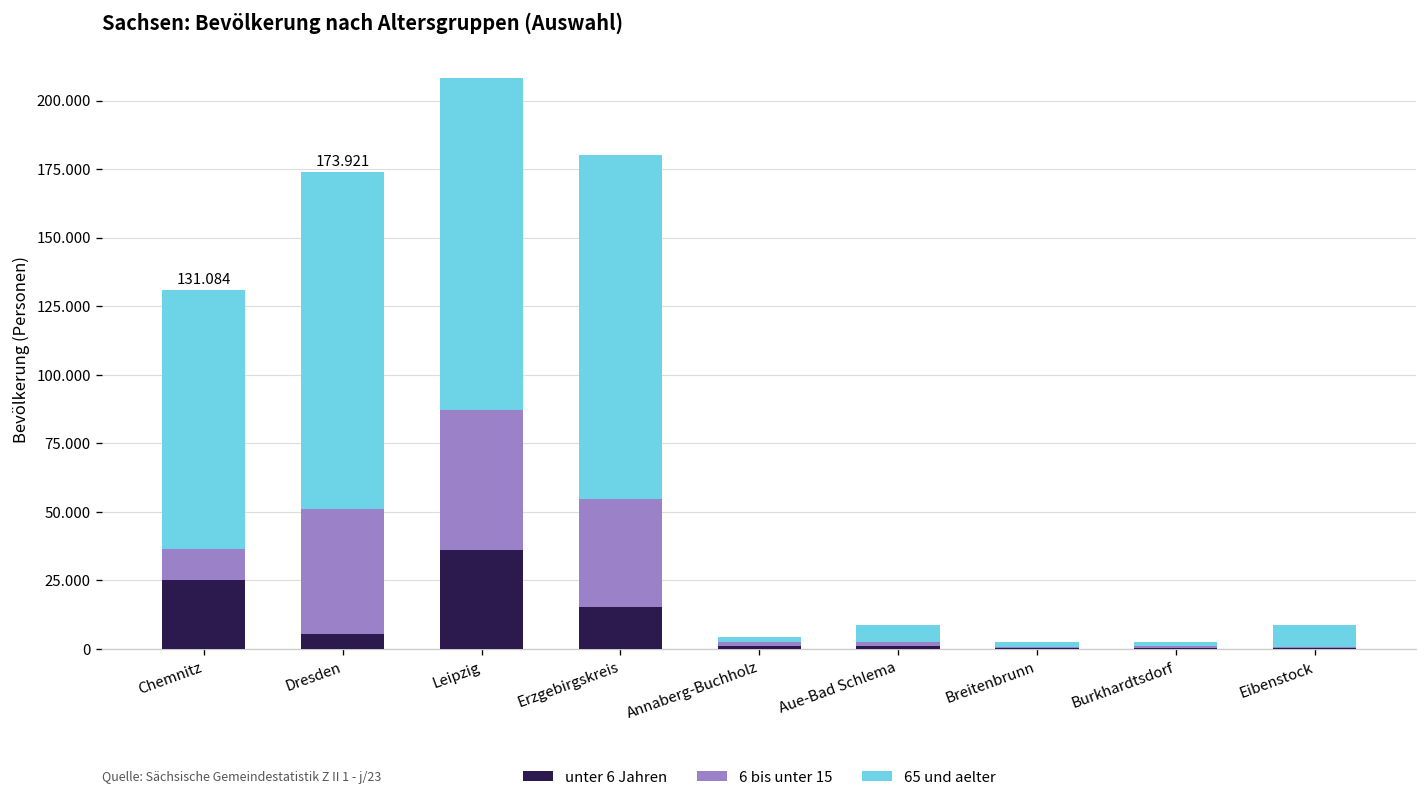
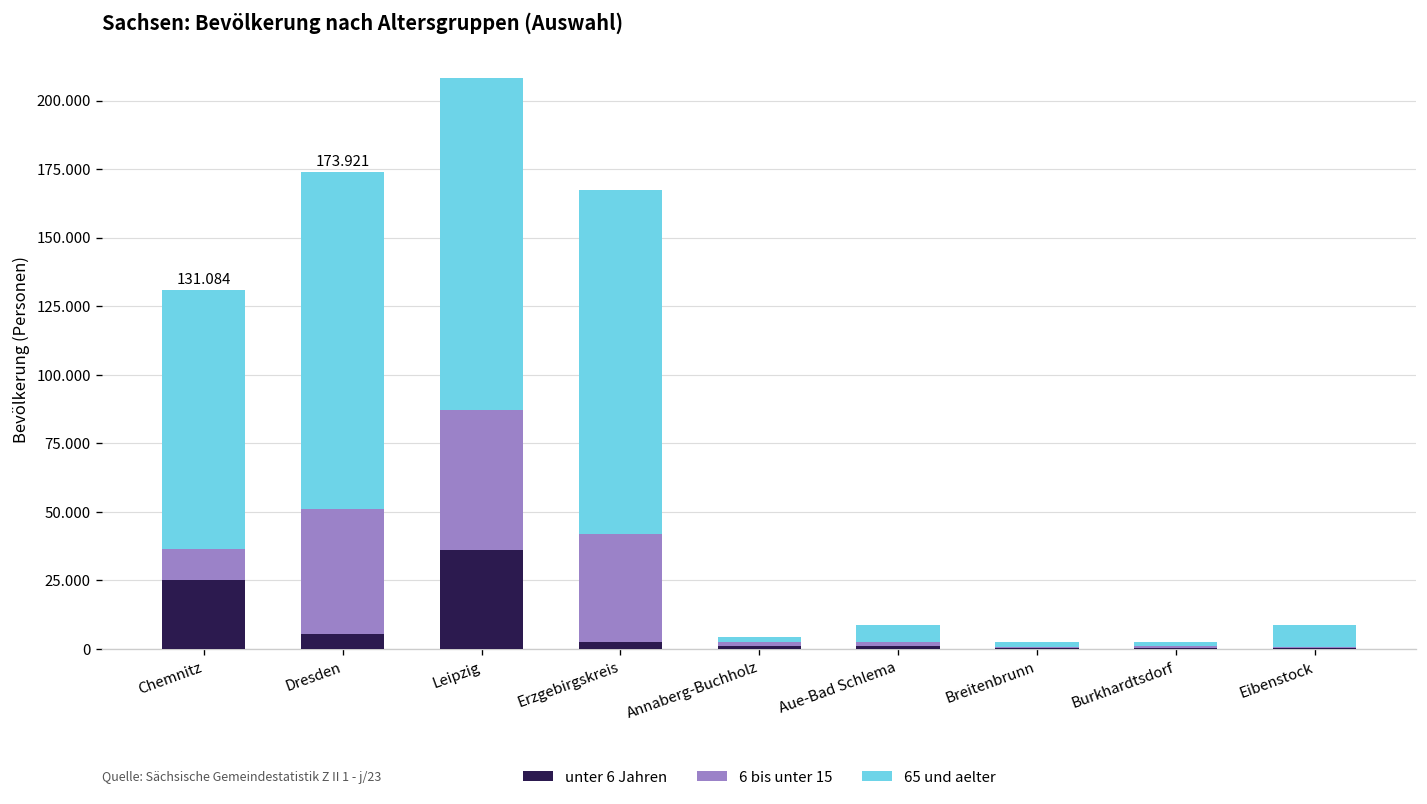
  {
    "unter 6 Jahren": {
      "Chemnitz": 25,
      "Dresden": 5,
      "Leipzig": 36,
-     "Erzgebirgskreis": 15
+     "Erzgebirgskreis": 2
    },
    "6 bis unter 15": {
      "Chemnitz": 12,
      "Dresden": 46,
      "Leipzig": 51,
      "Erzgebirgskreis": 40,
      "Annaberg-Buchholz": 2,
      "Aue-Bad Schlema": 2
    },
    "65 und aelter": {
      "Leipzig": 121,
      "Erzgebirgskreis": 126,
      "Annaberg-Buchholz": 2,
      "Aue-Bad Schlema": 6,
      "Breitenbrunn": 2,
      "Burkhardtsdorf": 2,
      "Eibenstock": 8
    }
  }
